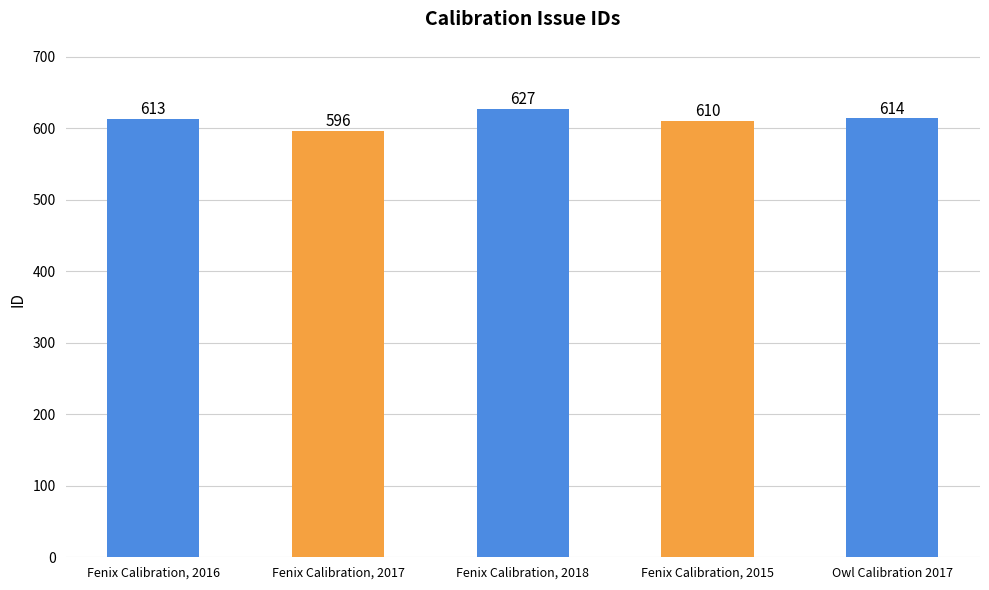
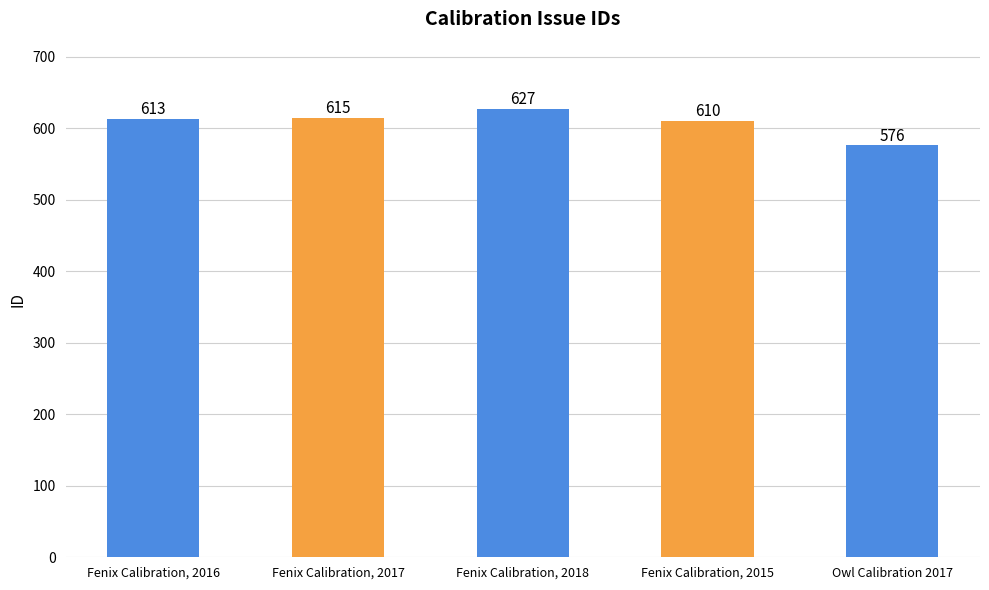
  {
    "Fenix Calibration, 2016": 613,
-   "Fenix Calibration, 2017": 596,
+   "Fenix Calibration, 2017": 615,
    "Fenix Calibration, 2018": 627,
    "Fenix Calibration, 2015": 610,
-   "Owl Calibration 2017": 614
+   "Owl Calibration 2017": 576
  }
